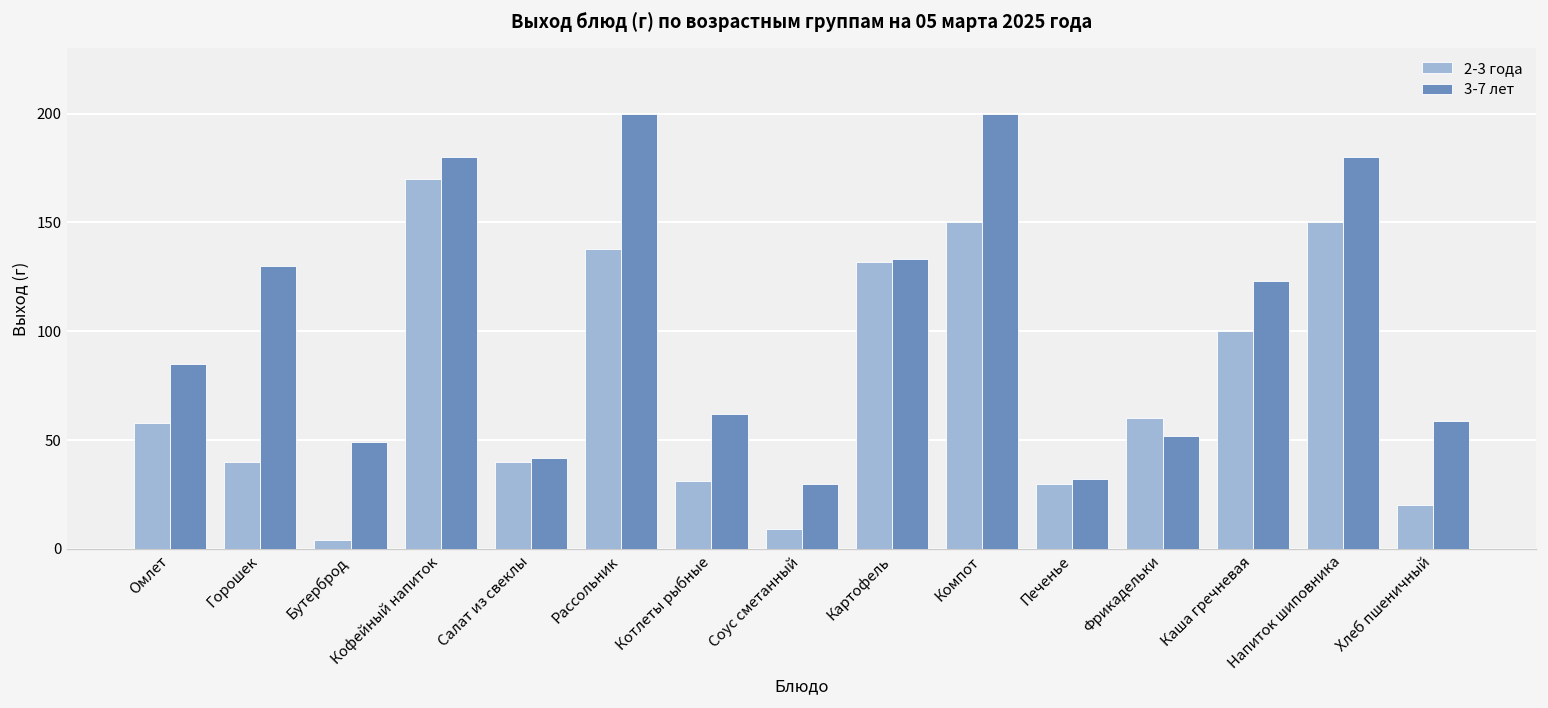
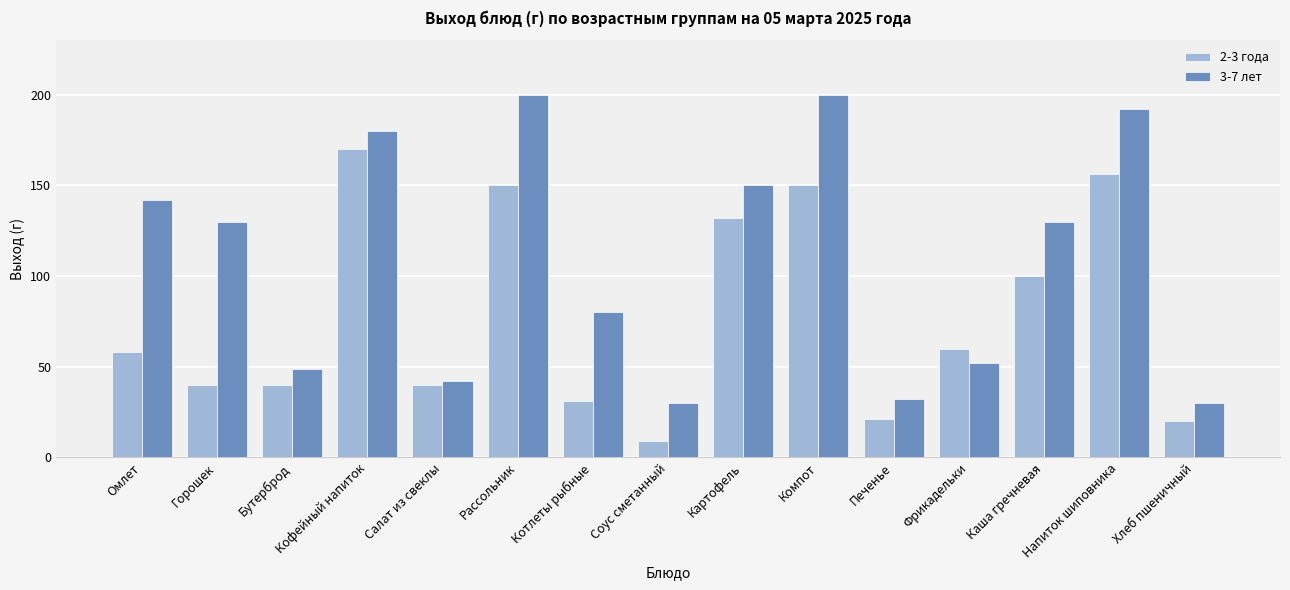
  {
    "2-3 года": {
      "Омлет": 58,
      "Горошек": 40,
-     "Бутерброд": 4,
+     "Бутерброд": 40,
      "Кофейный напиток": 170,
      "Салат из свеклы": 40,
-     "Рассольник": 138,
+     "Рассольник": 150,
      "Котлеты рыбные": 31,
      "Соус сметанный": 9,
      "Картофель": 132,
      "Компот": 150,
-     "Печенье": 30,
+     "Печенье": 21,
      "Фрикадельки": 60,
      "Каша гречневая": 100,
-     "Напиток шиповника": 150,
+     "Напиток шиповника": 156,
      "Хлеб пшеничный": 20
    },
    "3-7 лет": {
-     "Омлет": 85,
+     "Омлет": 142,
      "Горошек": 130,
      "Бутерброд": 49,
      "Кофейный напиток": 180,
      "Салат из свеклы": 42,
      "Рассольник": 200,
-     "Котлеты рыбные": 62,
+     "Котлеты рыбные": 80,
      "Соус сметанный": 30,
-     "Картофель": 133,
+     "Картофель": 150,
      "Компот": 200,
      "Печенье": 32,
      "Фрикадельки": 52,
-     "Каша гречневая": 123,
-     "Напиток шиповника": 180,
-     "Хлеб пшеничный": 59
+     "Каша гречневая": 130,
+     "Напиток шиповника": 192,
+     "Хлеб пшеничный": 30
    }
  }
